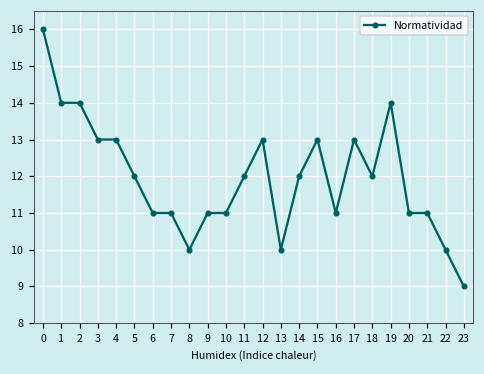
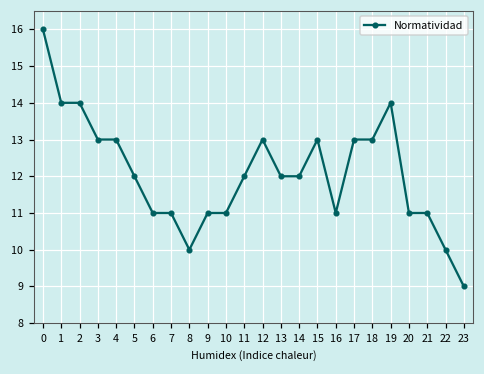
  {
    "0": 16,
    "1": 14,
    "2": 14,
    "3": 13,
    "4": 13,
    "5": 12,
    "6": 11,
    "7": 11,
    "8": 10,
    "9": 11,
    "10": 11,
    "11": 12,
    "12": 13,
-   "13": 10,
+   "13": 12,
    "14": 12,
    "15": 13,
    "16": 11,
    "17": 13,
-   "18": 12,
+   "18": 13,
    "19": 14,
    "20": 11,
    "21": 11,
    "22": 10,
    "23": 9
  }
